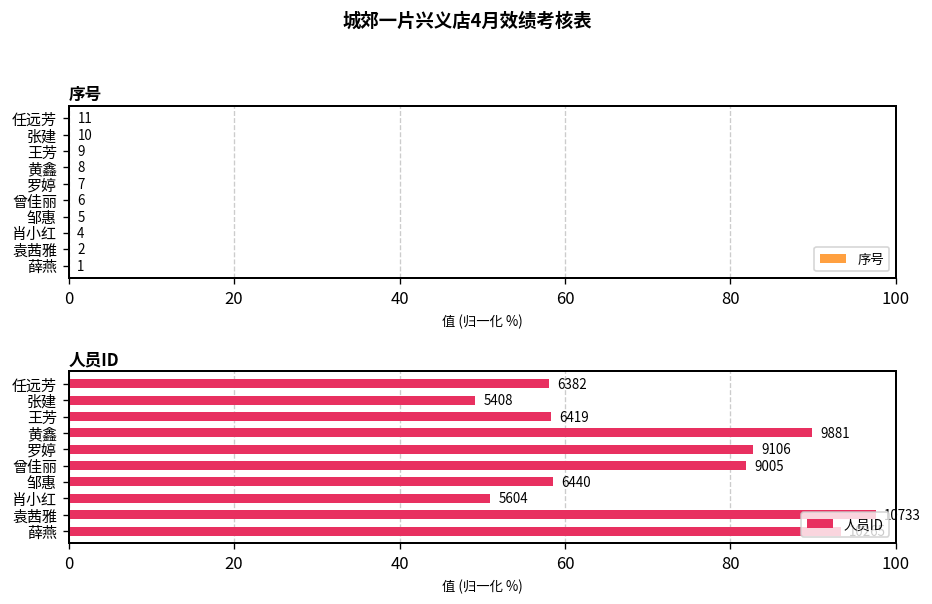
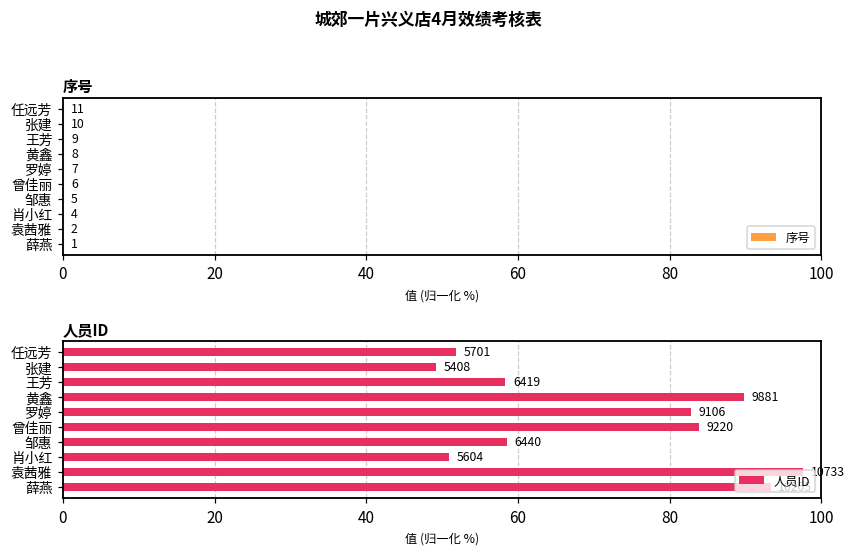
  {
    "人员ID": {
-     "任远芳": 6382,
-     "曾佳丽": 9005
+     "任远芳": 5701,
+     "曾佳丽": 9220
    }
  }
